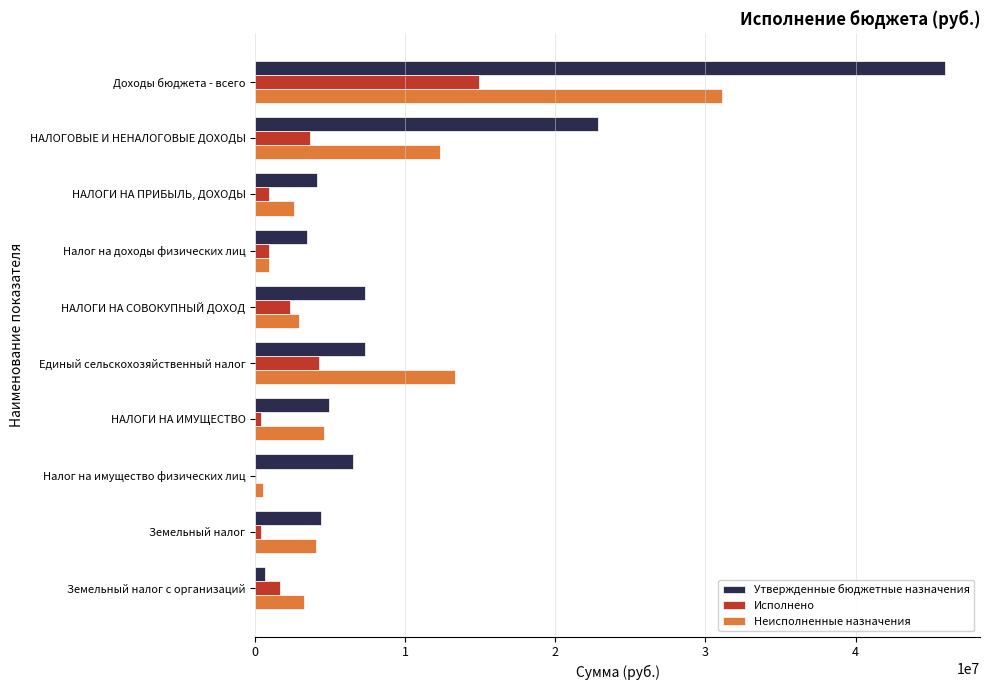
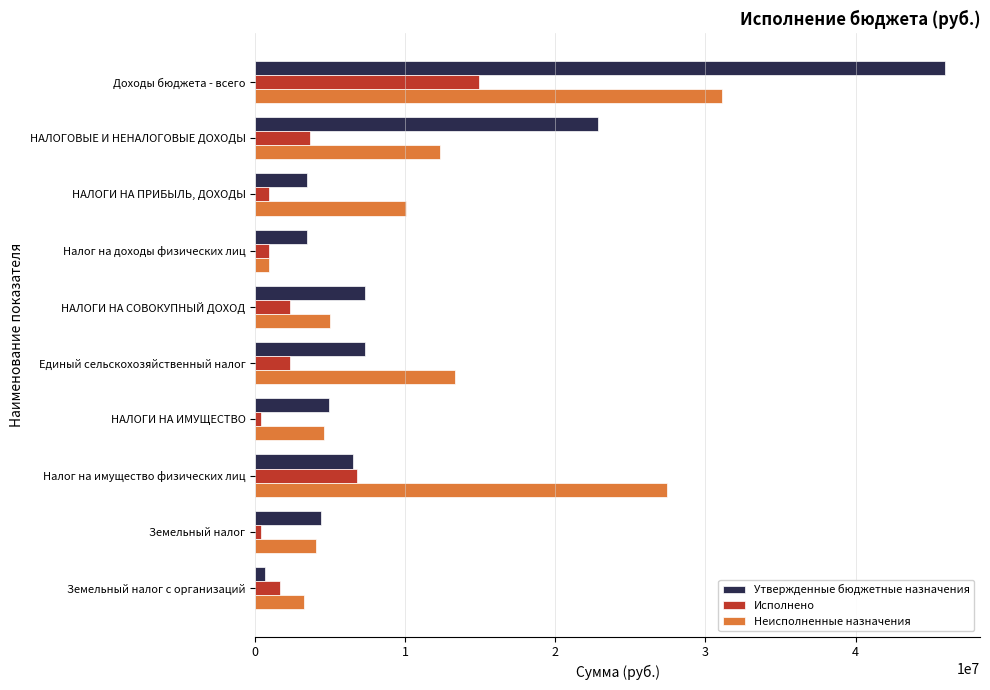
  {
    "Утвержденные бюджетные назначения": {
      "Доходы бюджета - всего": 46000000,
      "НАЛОГОВЫЕ И НЕНАЛОГОВЫЕ ДОХОДЫ": 22800000,
-     "НАЛОГИ НА ПРИБЫЛЬ, ДОХОДЫ": 4100000,
+     "НАЛОГИ НА ПРИБЫЛЬ, ДОХОДЫ": 3400000,
      "Налог на доходы физических лиц": 3400000,
      "НАЛОГИ НА СОВОКУПНЫЙ ДОХОД": 7300000,
      "Единый сельскохозяйственный налог": 7300000,
      "НАЛОГИ НА ИМУЩЕСТВО": 4900000,
      "Налог на имущество физических лиц": 6500000,
      "Земельный налог": 4400000,
      "Земельный налог с организаций": 700000
    },
    "Исполнено": {
      "Доходы бюджета - всего": 14900000,
      "НАЛОГОВЫЕ И НЕНАЛОГОВЫЕ ДОХОДЫ": 3600000,
      "НАЛОГИ НА ПРИБЫЛЬ, ДОХОДЫ": 900000,
      "Налог на доходы физических лиц": 900000,
      "НАЛОГИ НА СОВОКУПНЫЙ ДОХОД": 2300000,
-     "Единый сельскохозяйственный налог": 4200000,
+     "Единый сельскохозяйственный налог": 2300000,
      "НАЛОГИ НА ИМУЩЕСТВО": 400000,
-     "Налог на имущество физических лиц": 0,
+     "Налог на имущество физических лиц": 6700000,
      "Земельный налог": 400000,
      "Земельный налог с организаций": 1700000
    },
    "Неисполненные назначения": {
      "Доходы бюджета - всего": 31100000,
      "НАЛОГОВЫЕ И НЕНАЛОГОВЫЕ ДОХОДЫ": 12300000,
-     "НАЛОГИ НА ПРИБЫЛЬ, ДОХОДЫ": 2600000,
+     "НАЛОГИ НА ПРИБЫЛЬ, ДОХОДЫ": 10000000,
      "Налог на доходы физических лиц": 900000,
-     "НАЛОГИ НА СОВОКУПНЫЙ ДОХОД": 2900000,
+     "НАЛОГИ НА СОВОКУПНЫЙ ДОХОД": 5000000,
      "Единый сельскохозяйственный налог": 13300000,
      "НАЛОГИ НА ИМУЩЕСТВО": 4600000,
-     "Налог на имущество физических лиц": 500000,
+     "Налог на имущество физических лиц": 27400000,
      "Земельный налог": 4000000,
      "Земельный налог с организаций": 3300000
    }
  }
